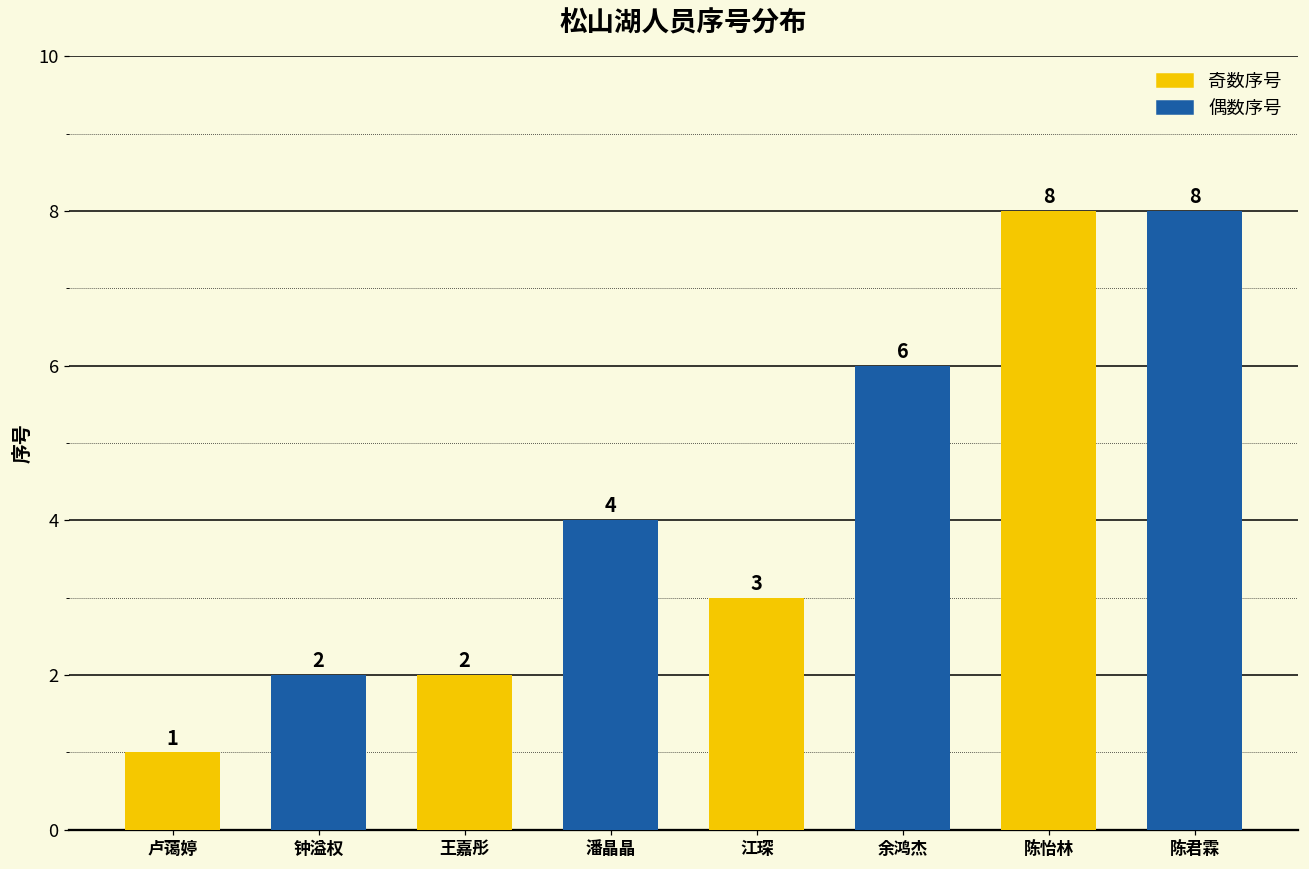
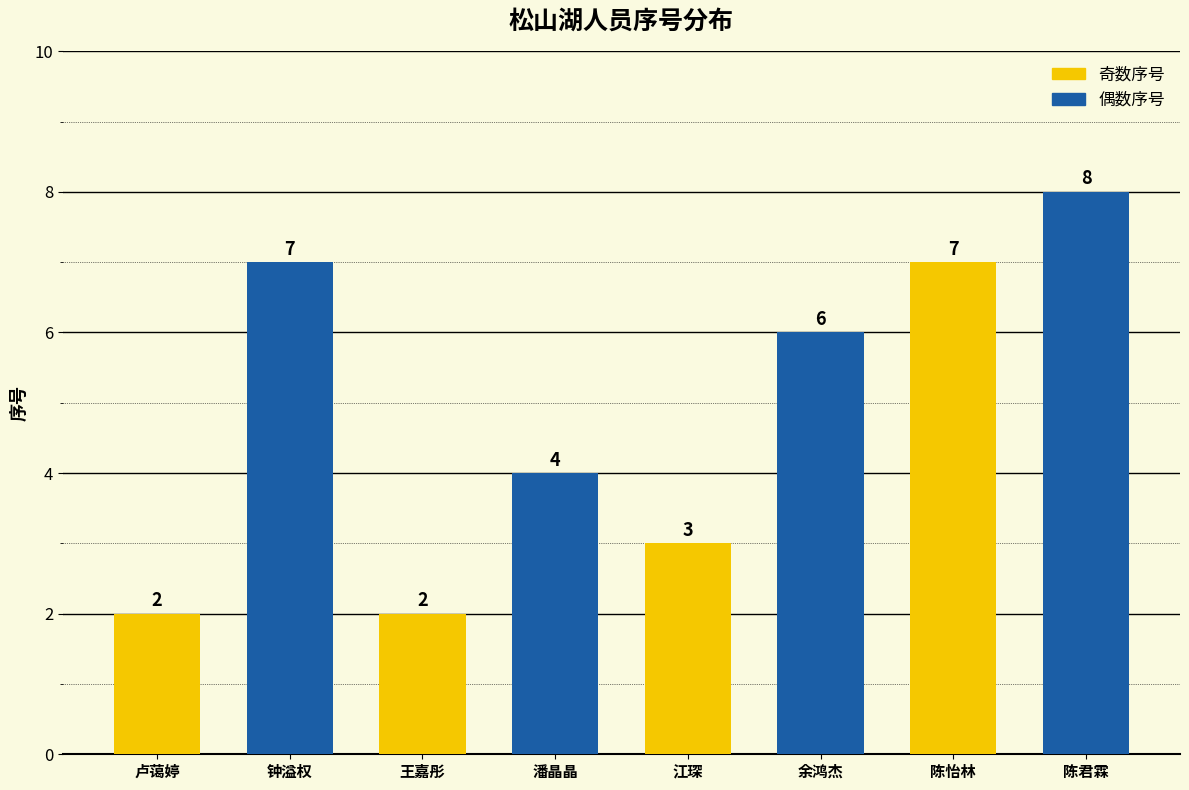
  {
-   "卢蔼婷": 1,
-   "钟溢权": 2,
+   "卢蔼婷": 2,
+   "钟溢权": 7,
    "王嘉彤": 2,
    "潘晶晶": 4,
    "江琛": 3,
    "余鸿杰": 6,
-   "陈怡林": 8,
+   "陈怡林": 7,
    "陈君霖": 8
  }
